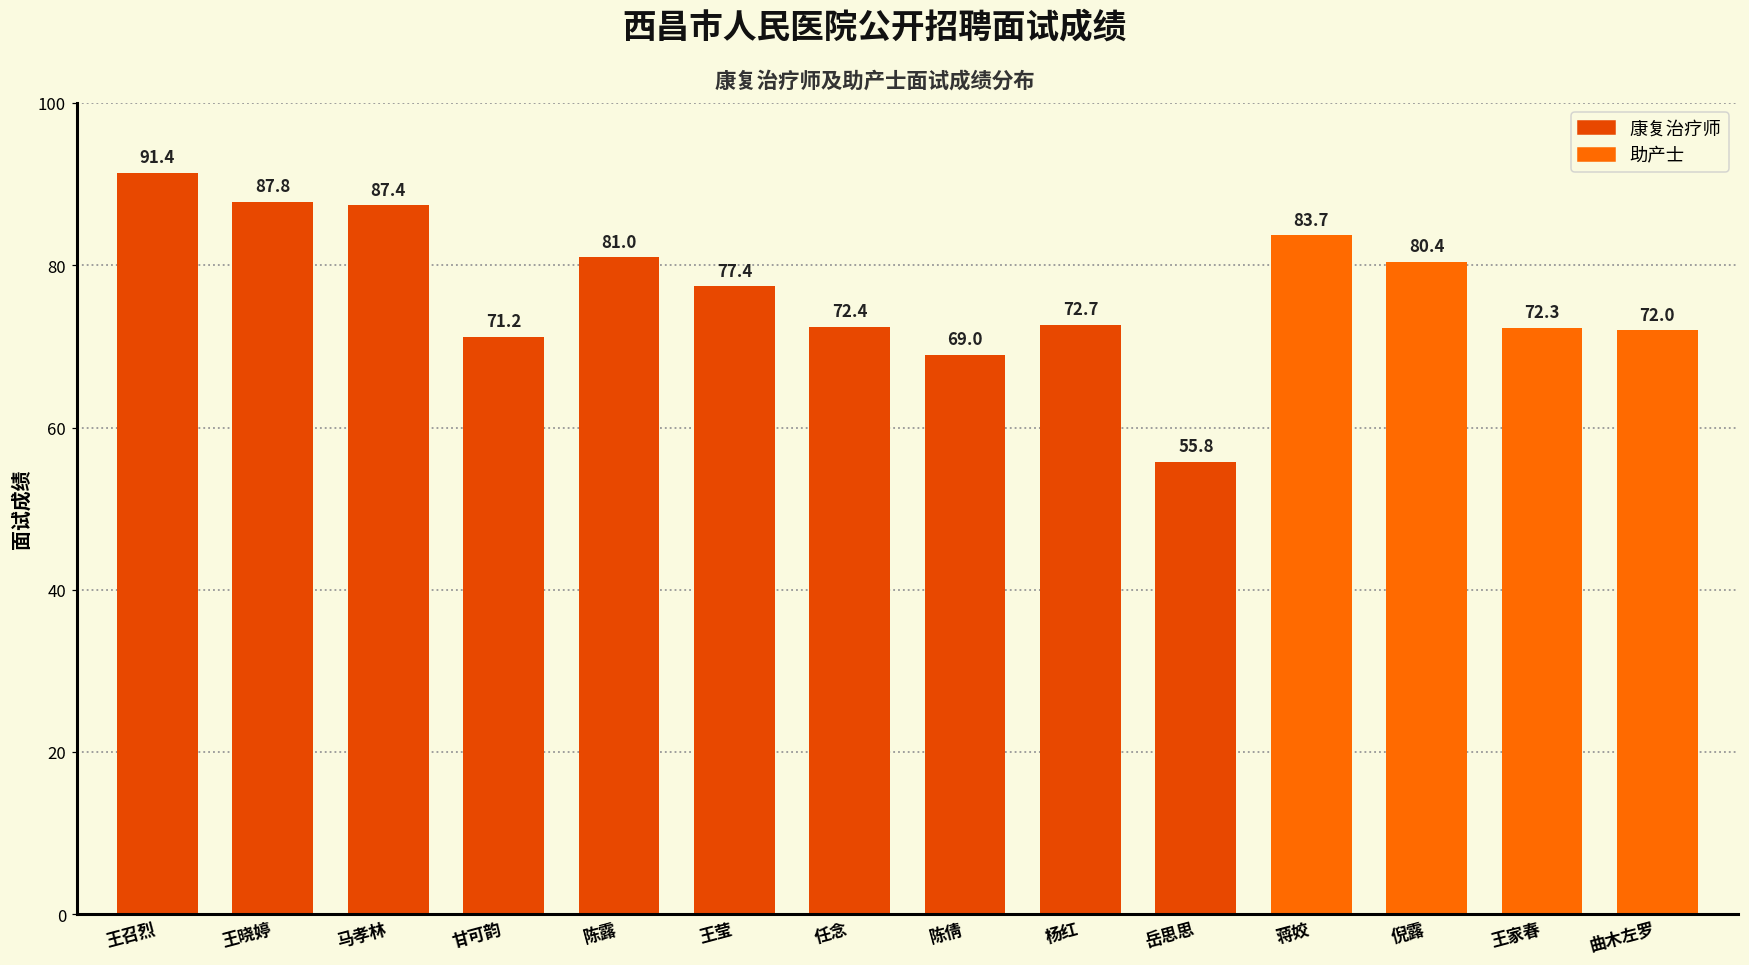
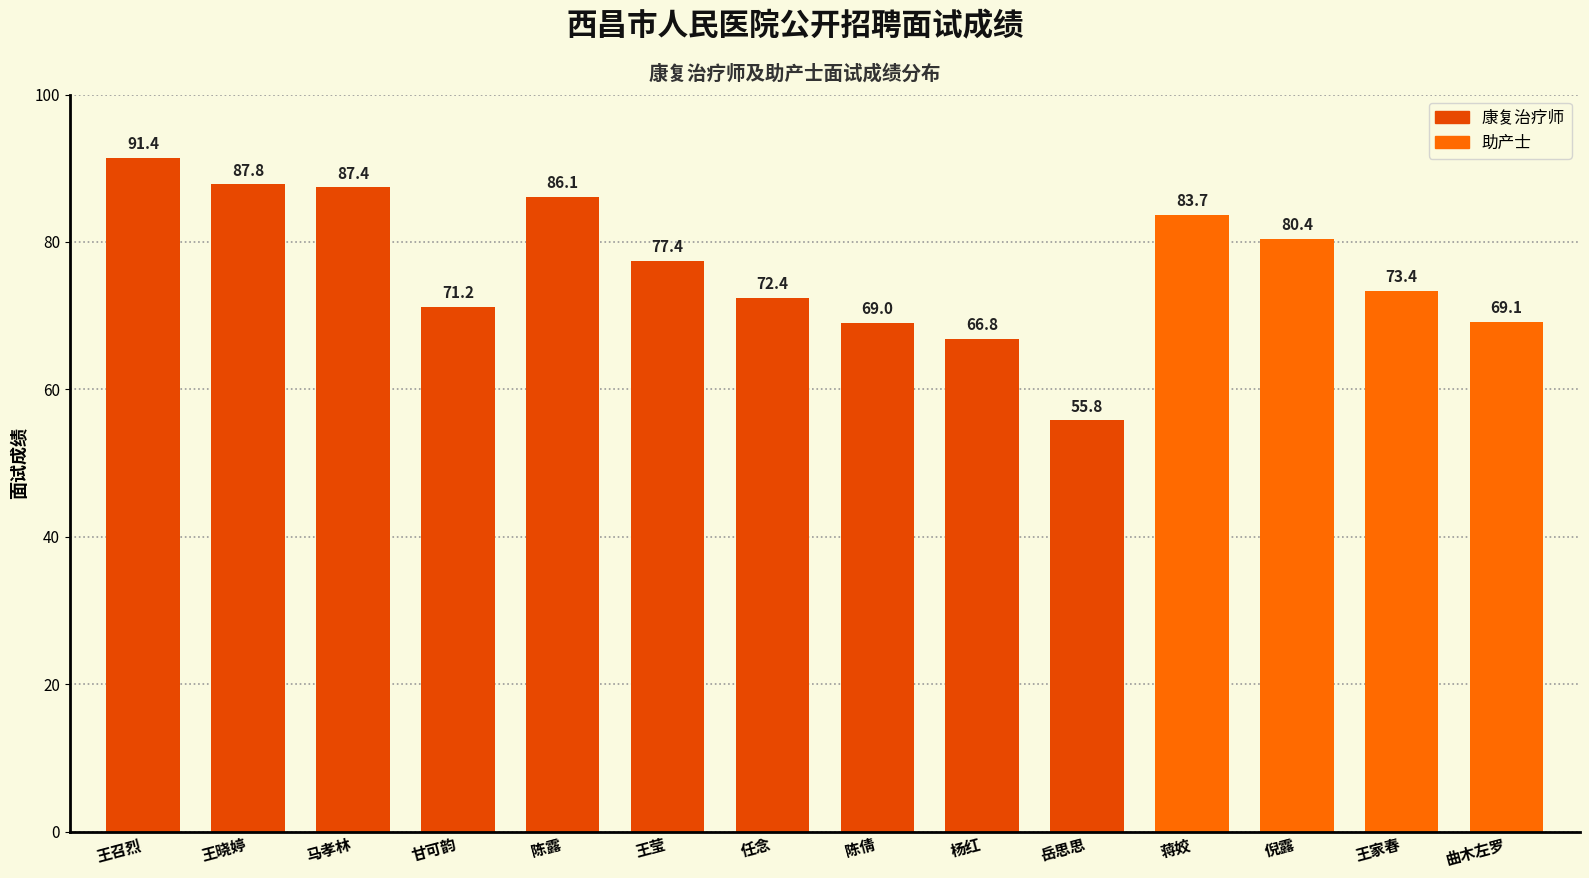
  {
    "王召烈": 91.4,
    "王晓婷": 87.8,
    "马孝林": 87.4,
    "甘可韵": 71.2,
-   "陈露": 81.0,
+   "陈露": 86.1,
    "王莹": 77.4,
    "任念": 72.4,
    "陈倩": 69.0,
-   "杨红": 72.7,
+   "杨红": 66.8,
    "岳思思": 55.8,
    "蒋姣": 83.7,
    "倪露": 80.4,
-   "王家春": 72.3,
-   "曲木左罗": 72.0
+   "王家春": 73.4,
+   "曲木左罗": 69.1
  }
